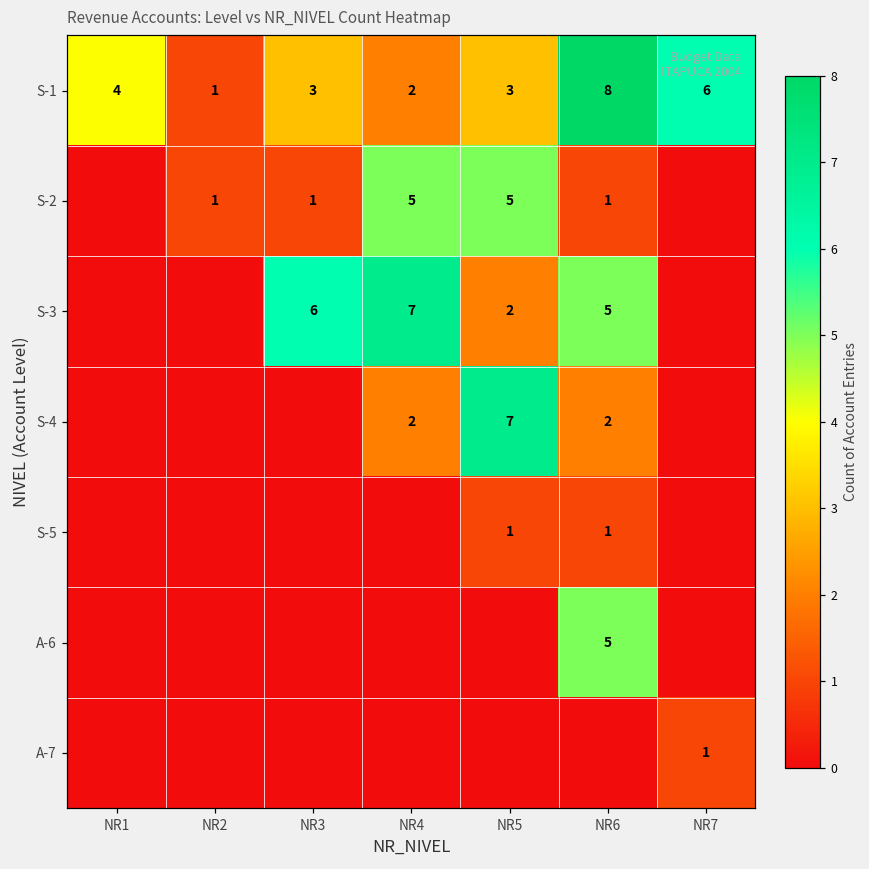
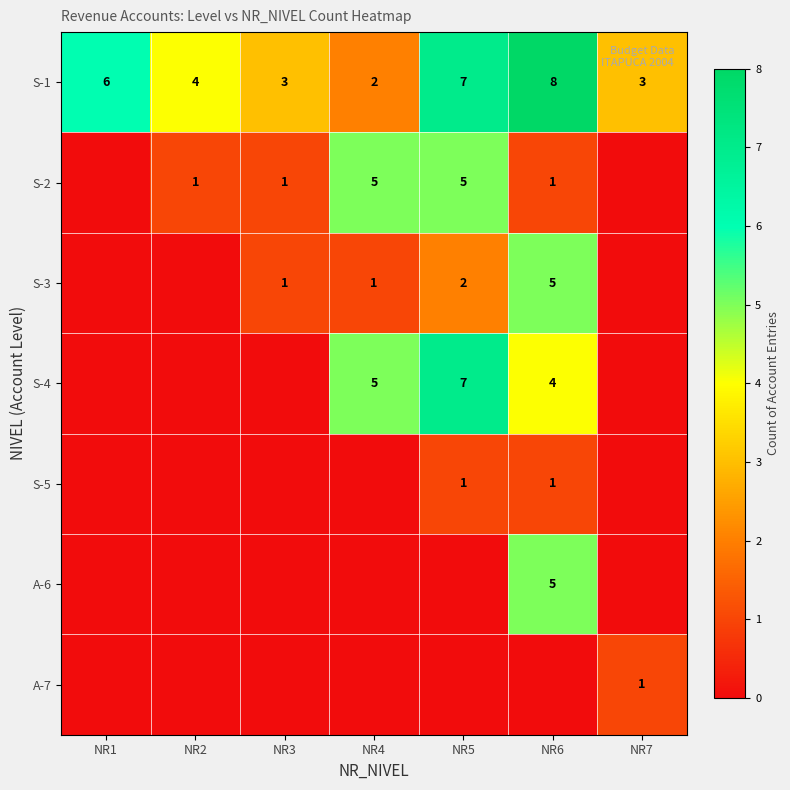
  {
    "S-1": {
-     "NR1": 4,
-     "NR2": 1,
+     "NR1": 6,
+     "NR2": 4,
      "NR3": 3,
      "NR4": 2,
-     "NR5": 3,
+     "NR5": 7,
      "NR6": 8,
-     "NR7": 6
+     "NR7": 3
    },
    "S-2": {
      "NR2": 1,
      "NR3": 1,
      "NR4": 5,
      "NR5": 5,
      "NR6": 1
    },
    "S-3": {
-     "NR3": 6,
-     "NR4": 7,
+     "NR3": 1,
+     "NR4": 1,
      "NR5": 2,
      "NR6": 5
    },
    "S-4": {
-     "NR4": 2,
+     "NR4": 5,
      "NR5": 7,
-     "NR6": 2
+     "NR6": 4
    },
    "S-5": {
      "NR5": 1,
      "NR6": 1
    },
    "A-6": {
      "NR6": 5
    },
    "A-7": {
      "NR7": 1
    }
  }
